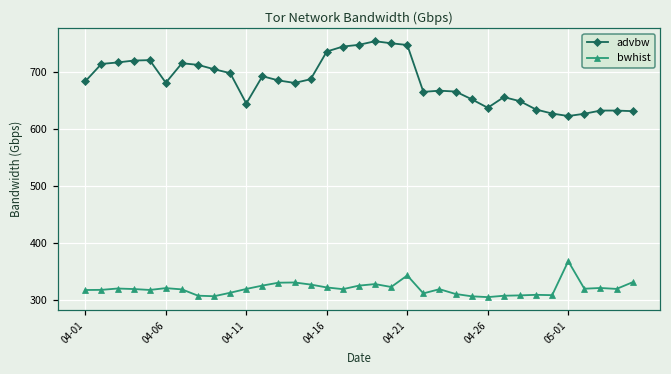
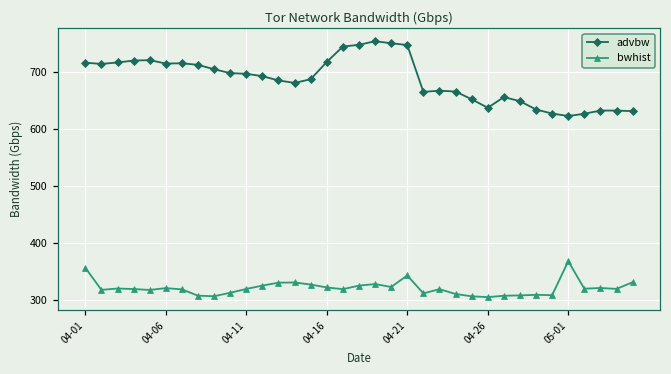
  {
    "advbw": {
-     "04-01": 680,
-     "04-06": 680,
-     "04-11": 640,
-     "04-16": 740,
+     "04-01": 720,
+     "04-06": 710,
+     "04-11": 700,
+     "04-16": 720,
      "04-21": 750,
      "04-26": 640,
      "05-01": 620
    },
    "bwhist": {
-     "04-01": 320,
+     "04-01": 360,
      "04-06": 320,
      "04-11": 320,
      "04-16": 320,
      "04-21": 340,
      "04-26": 310,
      "05-01": 370
    }
  }
